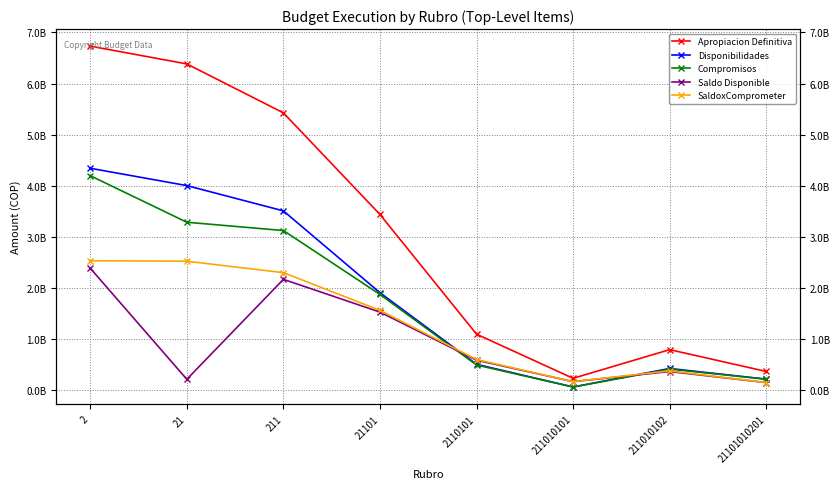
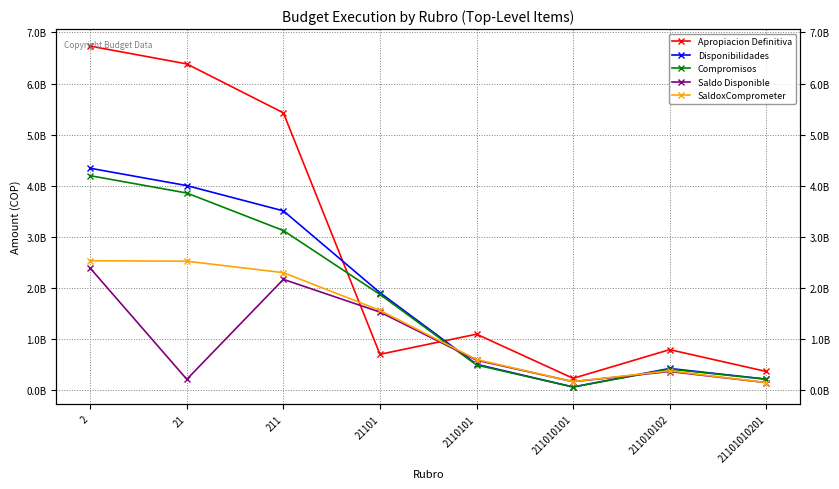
  {
    "Apropiacion Definitiva": {
      "2": 6700000000,
      "21": 6400000000,
      "211": 5400000000,
-     "21101": 3400000000,
+     "21101": 700000000,
      "2110101": 1100000000,
      "211010101": 200000000,
      "211010102": 800000000,
      "21101010201": 400000000
    },
    "Disponibilidades": {
      "2": 4300000000,
      "21": 4000000000,
      "211": 3500000000
    },
    "Compromisos": {
      "2": 4200000000,
-     "21": 3300000000,
+     "21": 3900000000,
      "211": 3100000000
    },
    "Saldo Disponible": {
      "2": 2400000000,
      "21": 200000000,
      "211": 2200000000
    },
    "SaldoxComprometer": {
      "2": 2500000000,
      "21": 2500000000,
      "211": 2300000000
    }
  }
